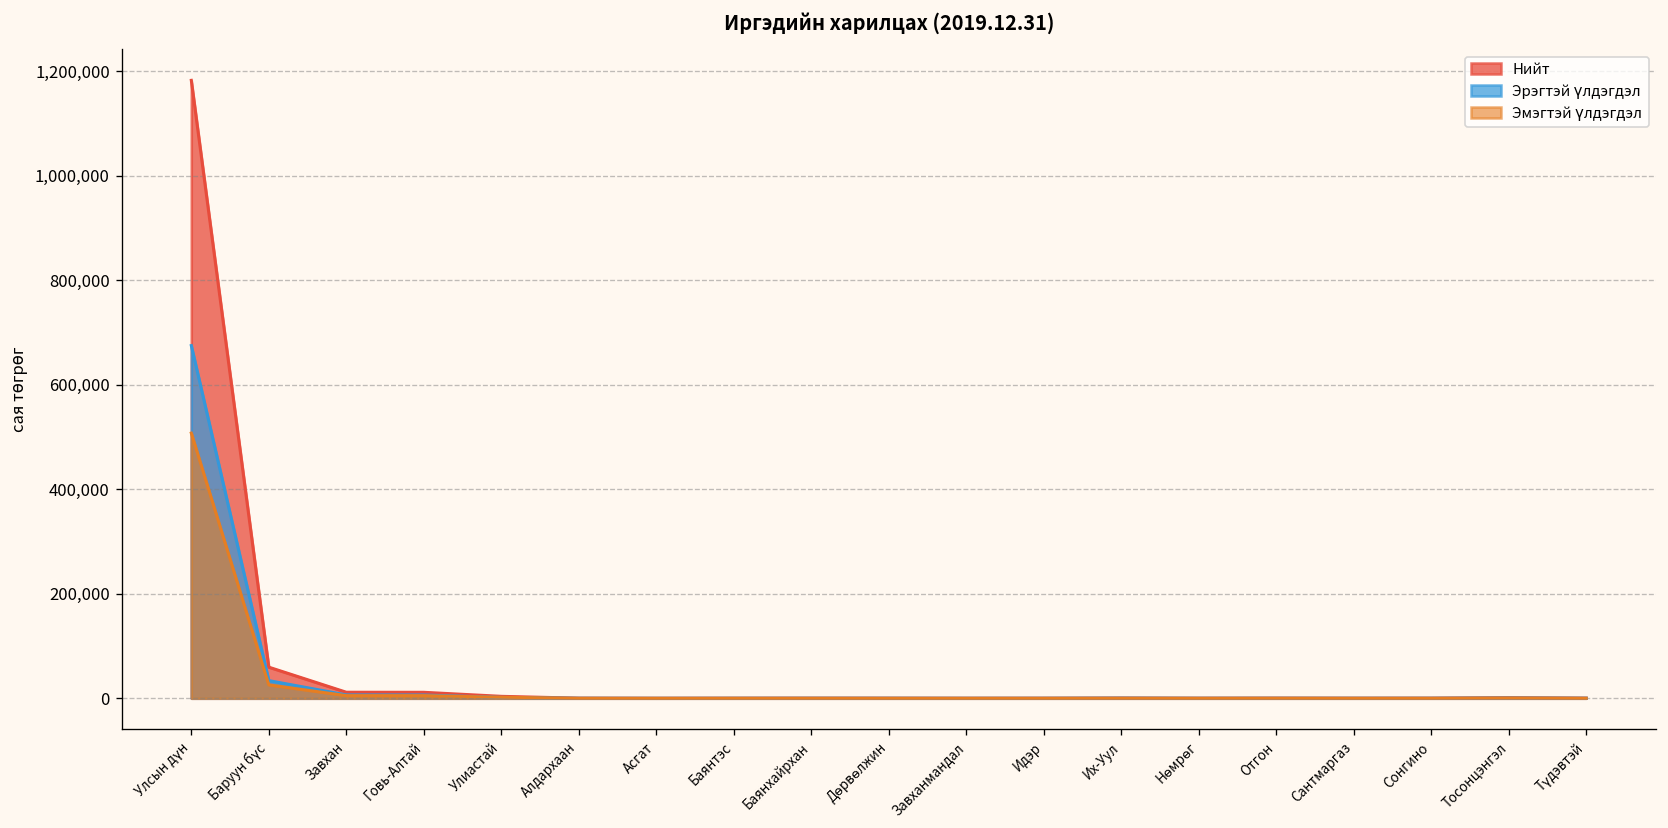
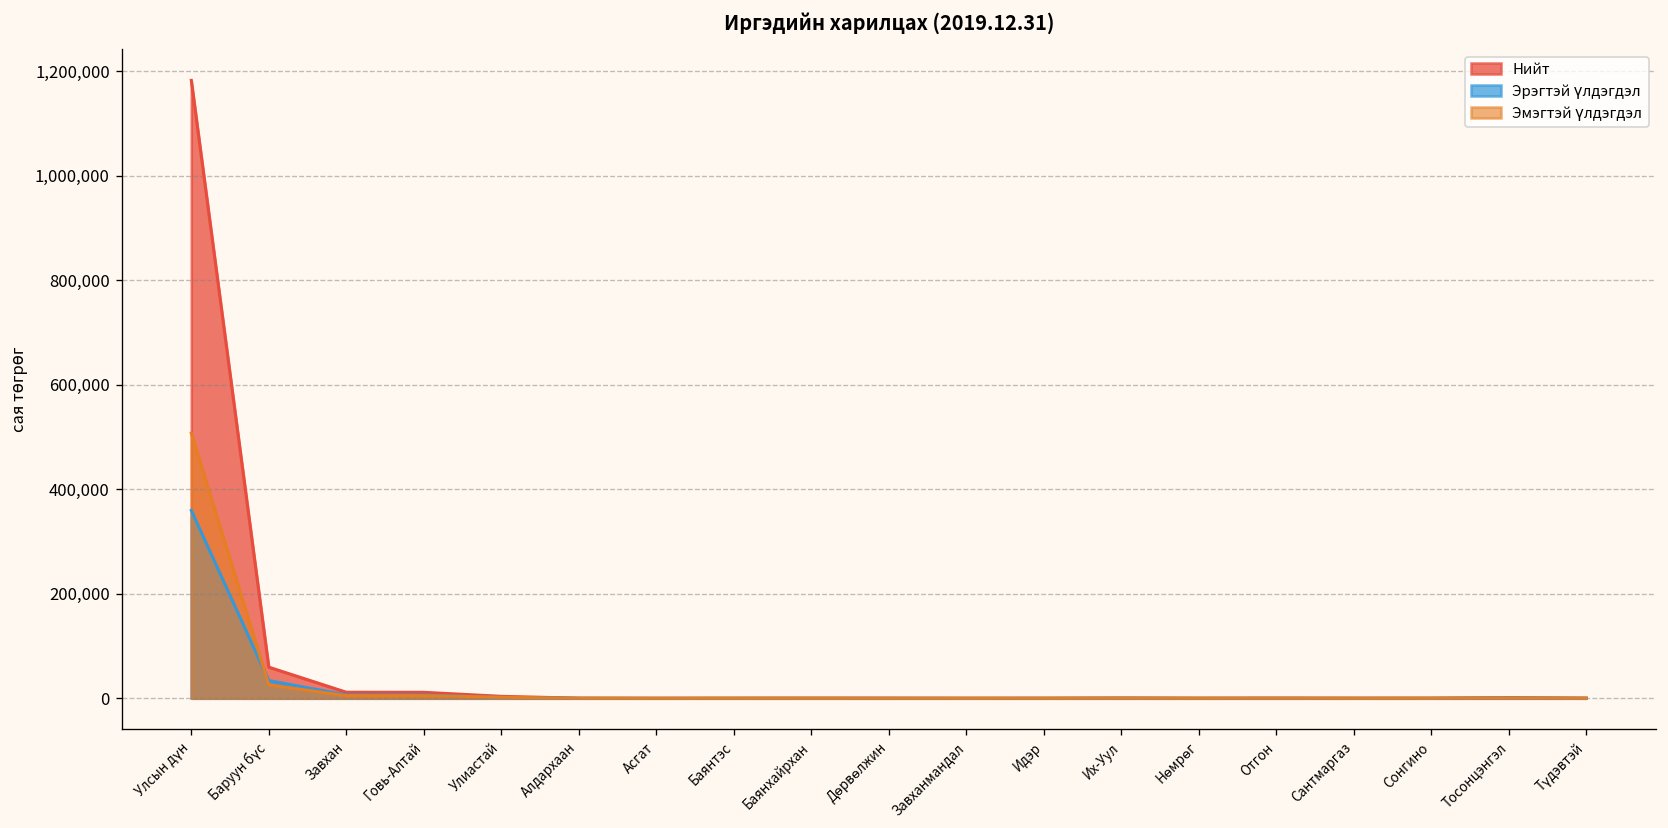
  {
    "Эрэгтэй үлдэгдэл": {
-     "Улсын дүн": "670,000",
+     "Улсын дүн": "360,000",
      "Баруун бүс": "30,000"
    }
  }
